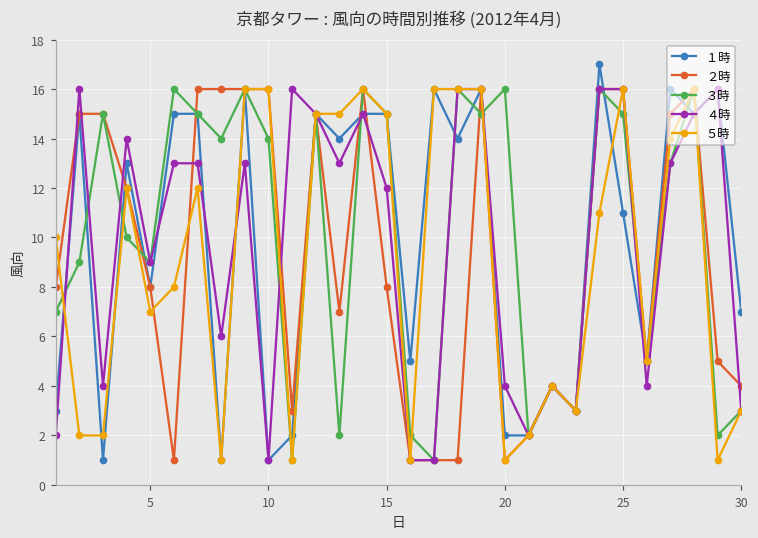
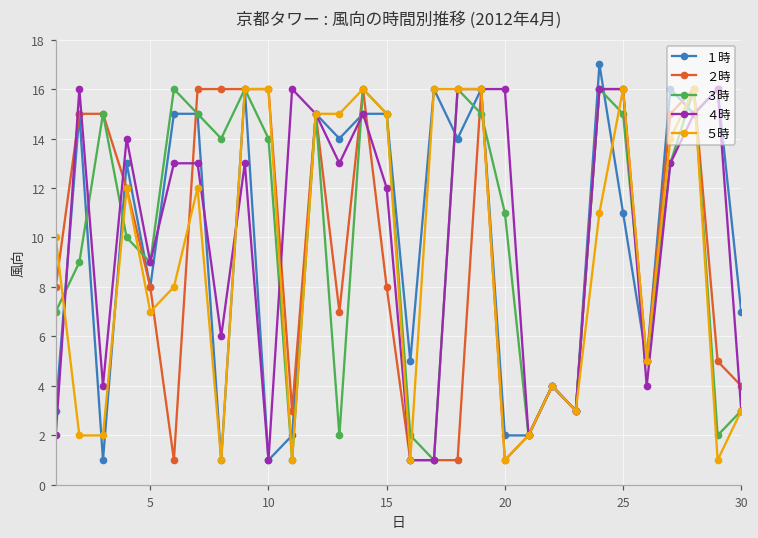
  {
    "１時": {
      "20": 2,
      "25": 11,
      "30": 7
    },
    "２時": {
      "15": 8,
      "30": 4
    },
    "３時": {
      "10": 14,
-     "20": 16,
+     "20": 11,
      "25": 15
    },
    "４時": {
      "15": 12,
-     "20": 4
+     "20": 16
    },
    "５時": {
      "5": 7
    }
  }
